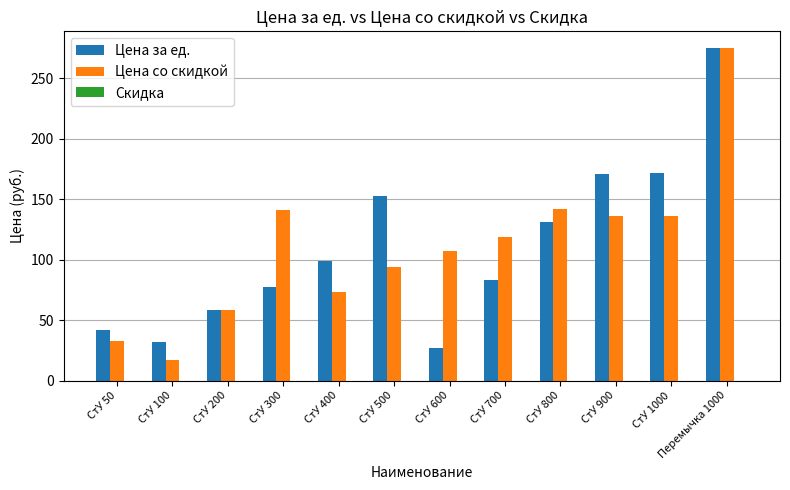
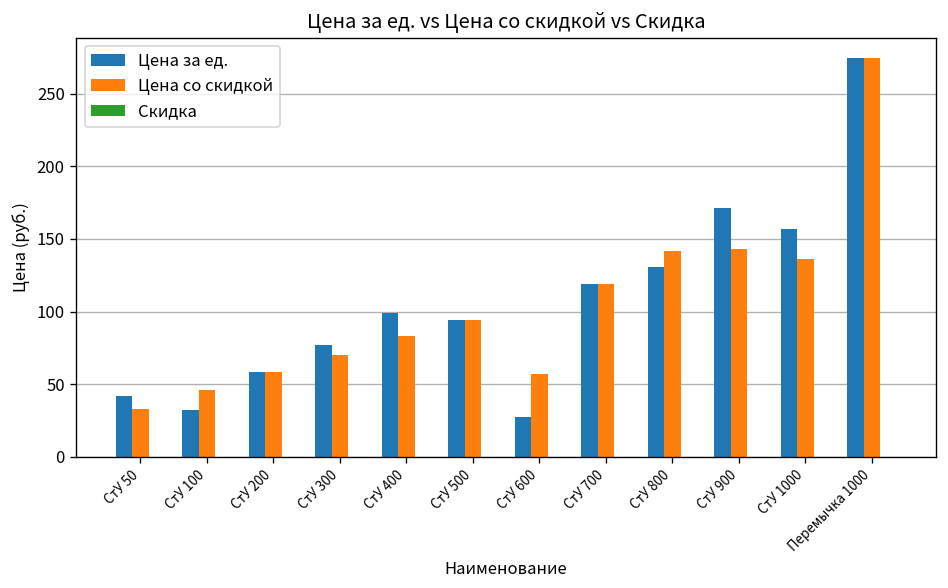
  {
    "Цена за ед.": {
      "СтУ 50": 42,
      "СтУ 100": 32,
      "СтУ 200": 58,
      "СтУ 300": 77,
      "СтУ 400": 99,
-     "СтУ 500": 153,
+     "СтУ 500": 94,
      "СтУ 600": 27,
-     "СтУ 700": 83,
+     "СтУ 700": 119,
      "СтУ 800": 131,
      "СтУ 900": 171,
-     "СтУ 1000": 172,
+     "СтУ 1000": 157,
      "Перемычка 1000": 275
    },
    "Цена со скидкой": {
      "СтУ 50": 33,
-     "СтУ 100": 17,
+     "СтУ 100": 46,
      "СтУ 200": 58,
-     "СтУ 300": 141,
-     "СтУ 400": 73,
+     "СтУ 300": 70,
+     "СтУ 400": 83,
      "СтУ 500": 94,
-     "СтУ 600": 107,
+     "СтУ 600": 57,
      "СтУ 700": 119,
      "СтУ 800": 142,
-     "СтУ 900": 136,
+     "СтУ 900": 143,
      "СтУ 1000": 136,
      "Перемычка 1000": 275
    },
    "Скидка": {
      "СтУ 50": 0,
      "СтУ 100": 0,
      "СтУ 200": 0,
      "СтУ 300": 0,
      "СтУ 400": 0,
      "СтУ 500": 0,
      "СтУ 600": 0,
      "СтУ 700": 0,
      "СтУ 800": 0,
      "СтУ 900": 0,
      "СтУ 1000": 0,
      "Перемычка 1000": 0
    }
  }
